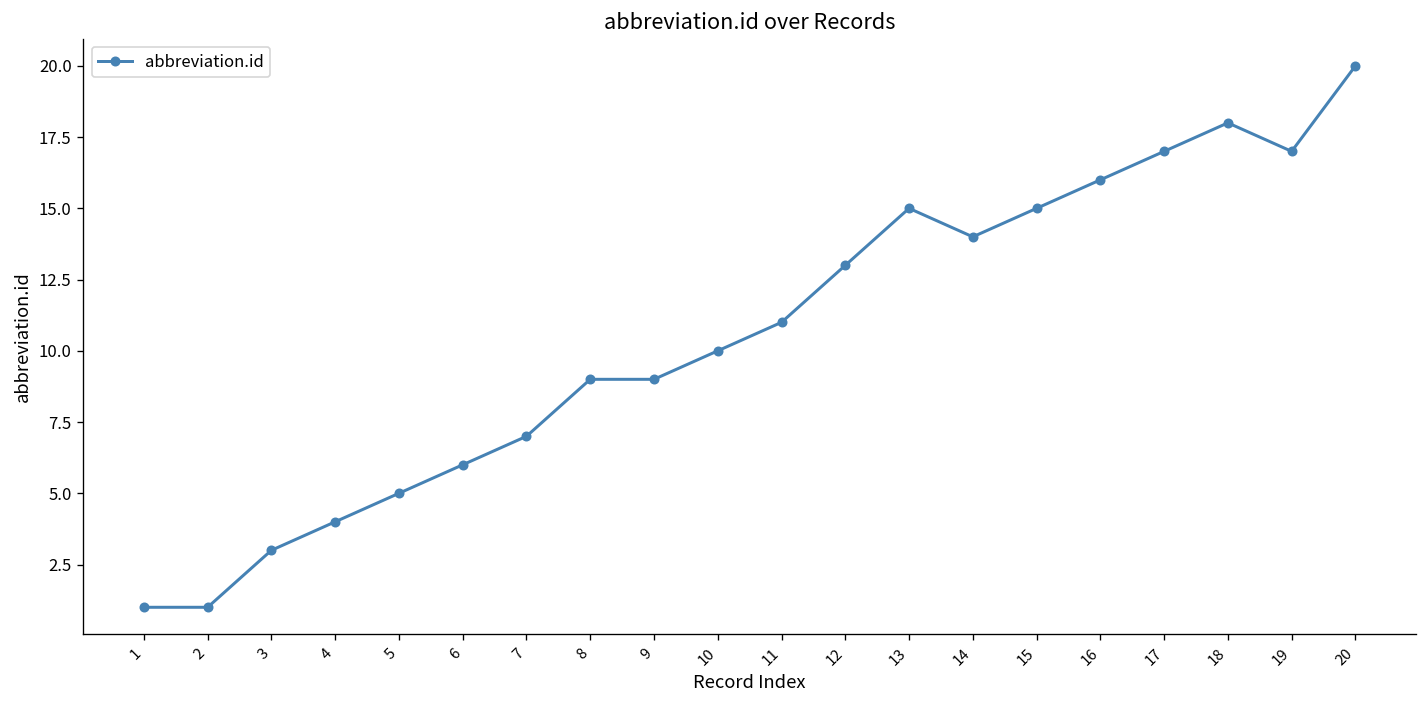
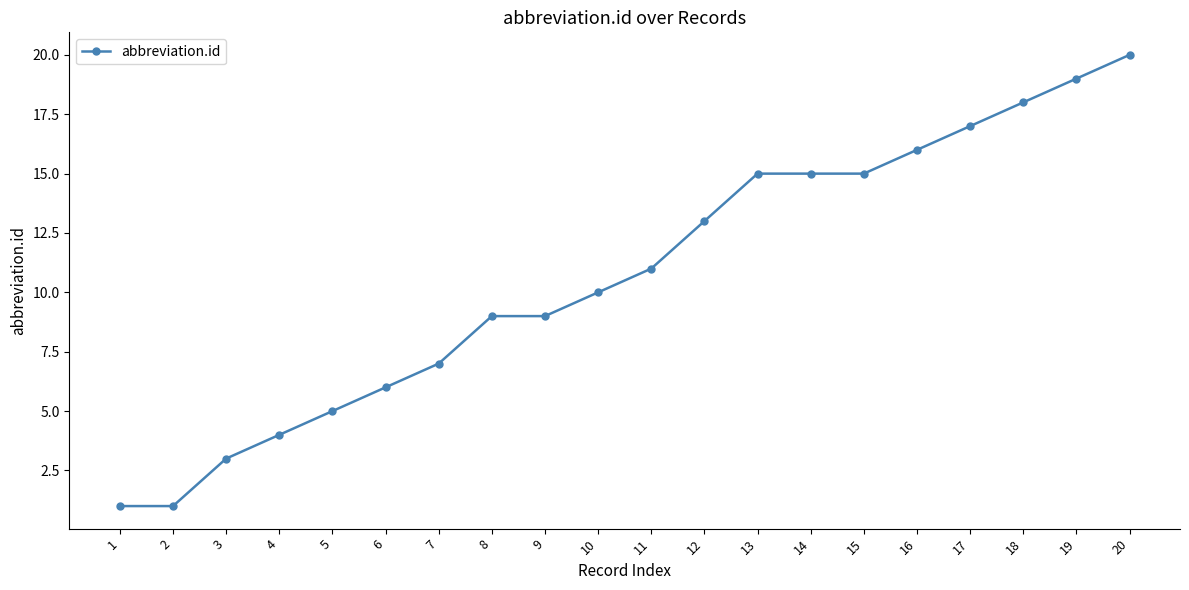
  {
    "1": 1,
    "2": 1,
    "3": 3,
    "4": 4,
    "5": 5,
    "6": 6,
    "7": 7,
    "8": 9,
    "9": 9,
    "10": 10,
    "11": 11,
    "12": 13,
    "13": 15,
-   "14": 14,
+   "14": 15,
    "15": 15,
    "16": 16,
    "17": 17,
    "18": 18,
-   "19": 17,
+   "19": 19,
    "20": 20
  }
